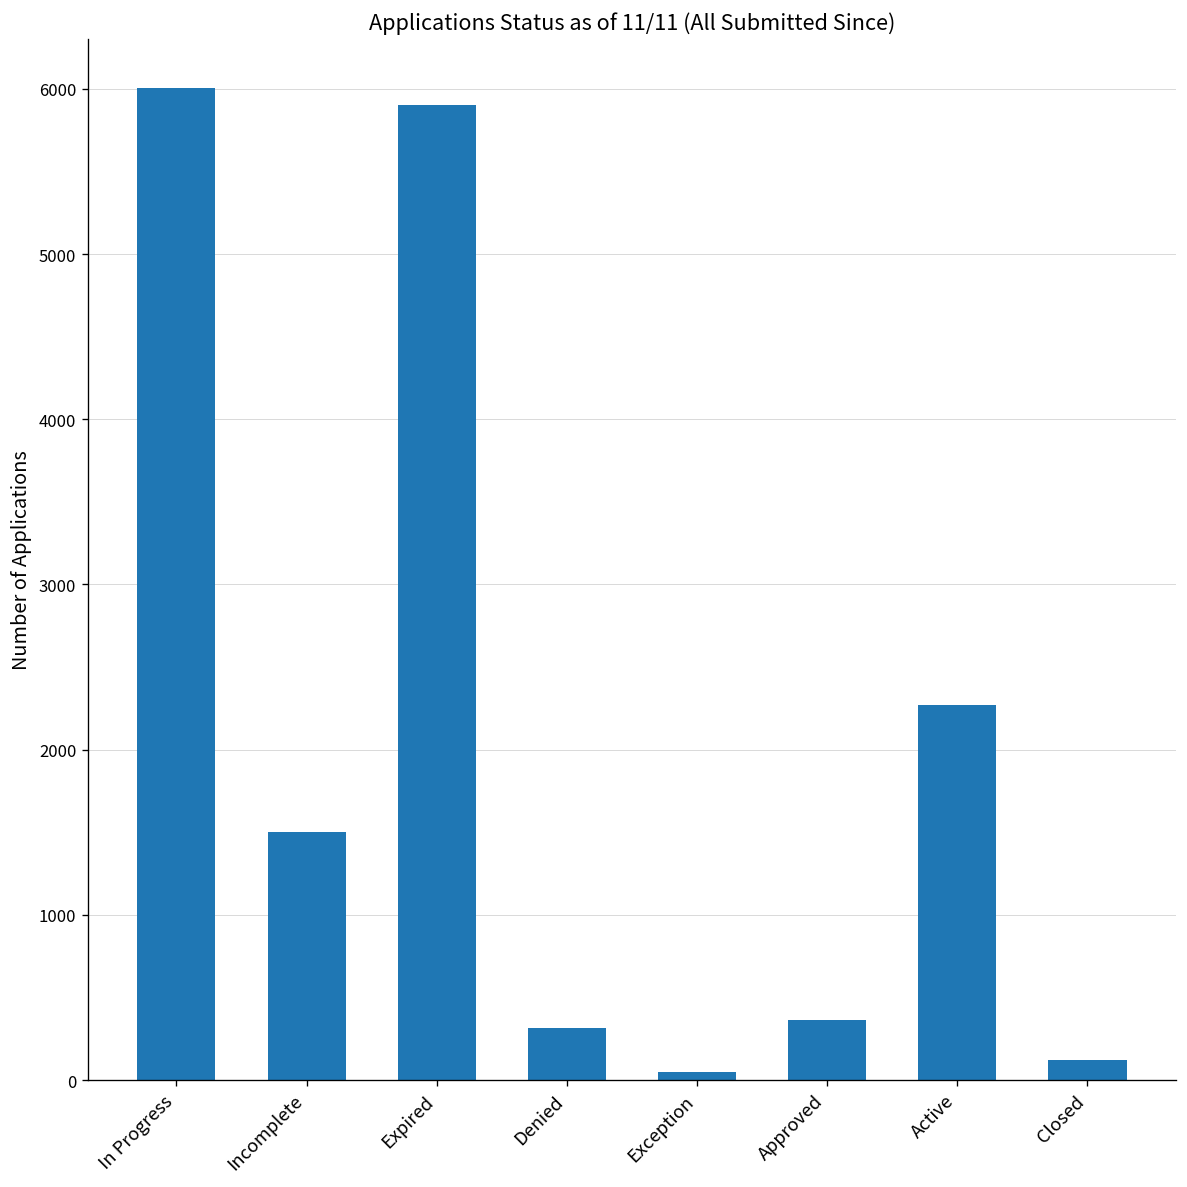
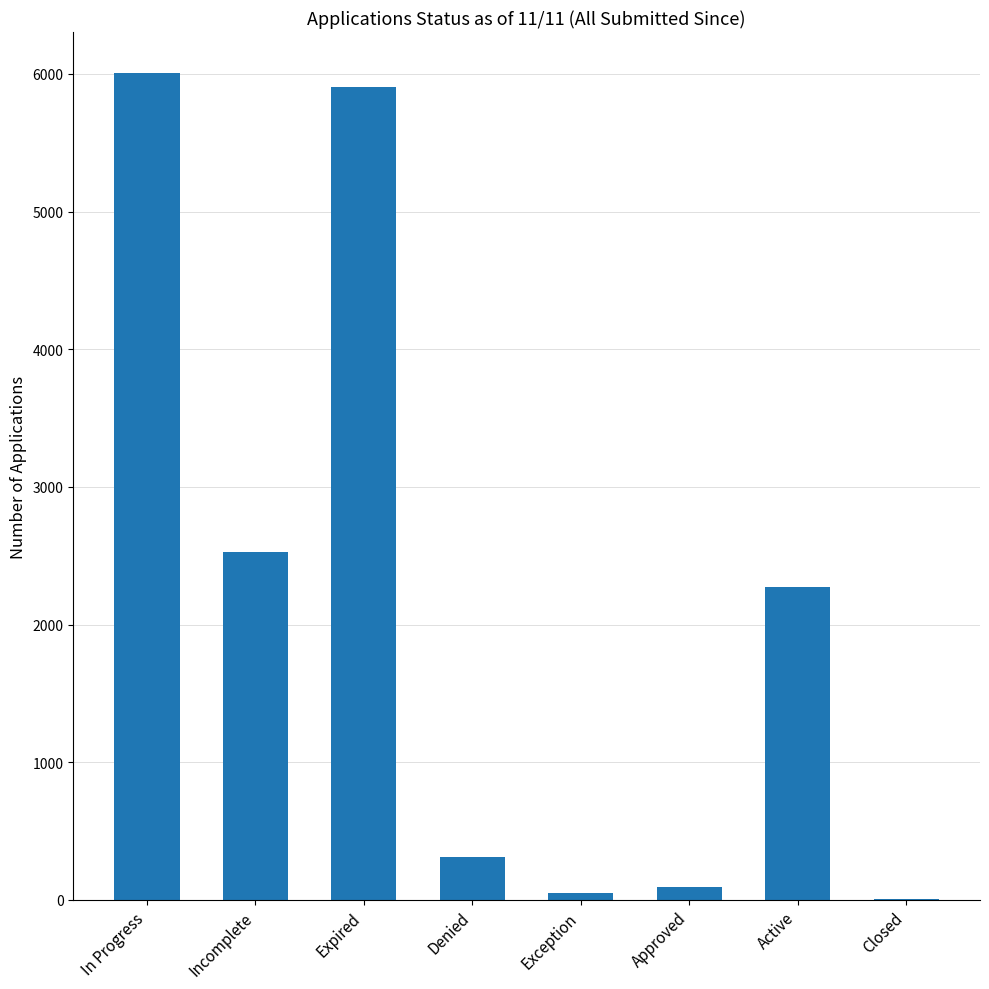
  {
    "In Progress": 6000,
-   "Incomplete": 1500,
+   "Incomplete": 2530,
    "Expired": 5900,
    "Denied": 310,
    "Exception": 50,
-   "Approved": 360,
+   "Approved": 90,
    "Active": 2270,
-   "Closed": 120
+   "Closed": 10
  }
